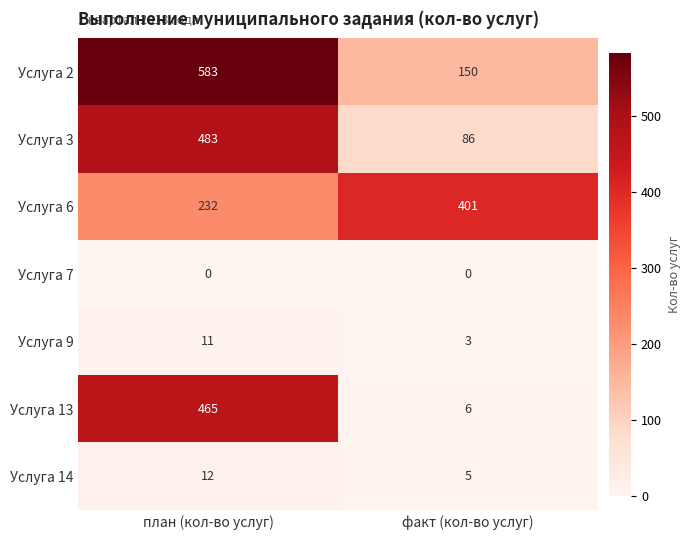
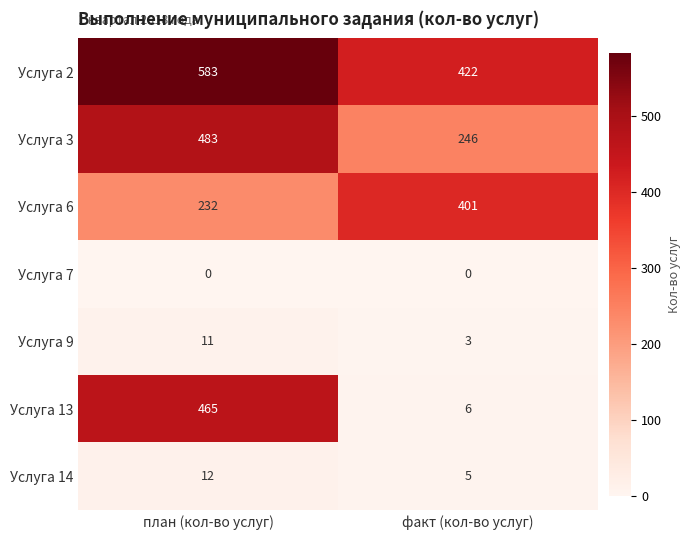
  {
    "Услуга 2": {
      "план (кол-во услуг)": 583,
-     "факт (кол-во услуг)": 150
+     "факт (кол-во услуг)": 422
    },
    "Услуга 3": {
      "план (кол-во услуг)": 483,
-     "факт (кол-во услуг)": 86
+     "факт (кол-во услуг)": 246
    },
    "Услуга 6": {
      "план (кол-во услуг)": 232,
      "факт (кол-во услуг)": 401
    },
    "Услуга 7": {
      "план (кол-во услуг)": 0,
      "факт (кол-во услуг)": 0
    },
    "Услуга 9": {
      "план (кол-во услуг)": 11,
      "факт (кол-во услуг)": 3
    },
    "Услуга 13": {
      "план (кол-во услуг)": 465,
      "факт (кол-во услуг)": 6
    },
    "Услуга 14": {
      "план (кол-во услуг)": 12,
      "факт (кол-во услуг)": 5
    }
  }
